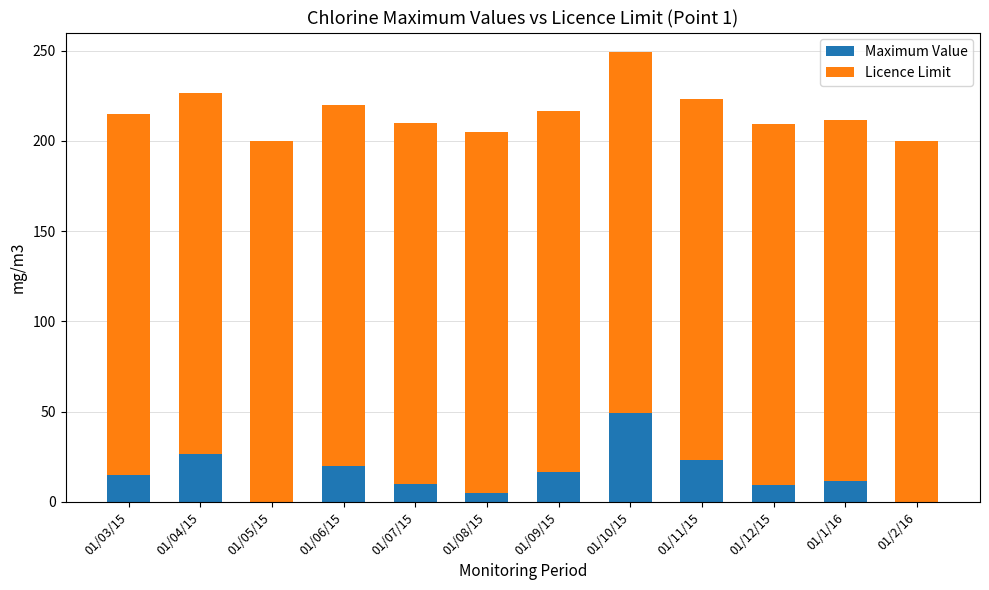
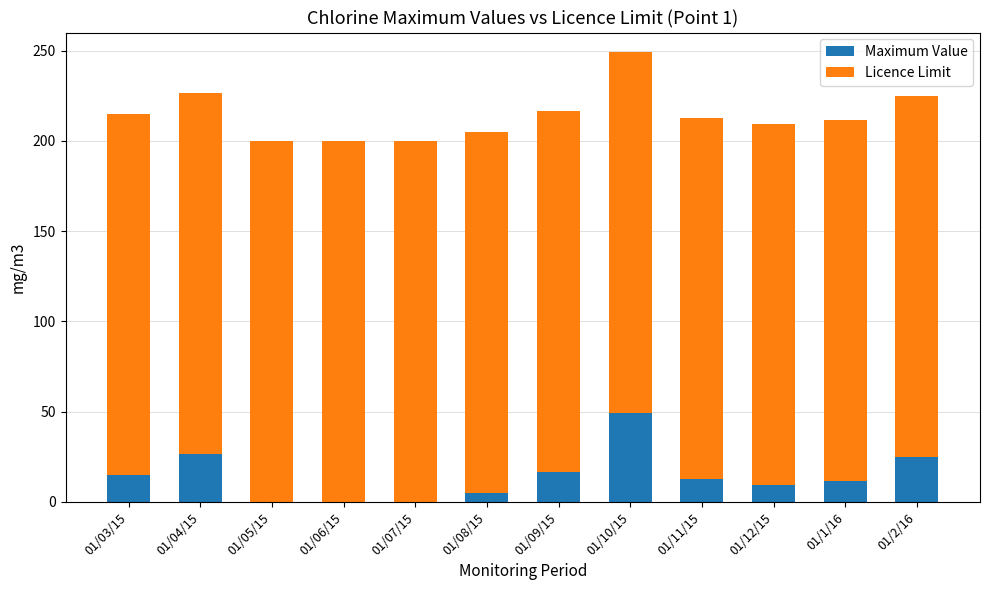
  {
    "Maximum Value": {
      "01/03/15": 15,
      "01/04/15": 26,
      "01/05/15": 0,
-     "01/06/15": 20,
-     "01/07/15": 10,
+     "01/06/15": 0,
+     "01/07/15": 0,
      "01/08/15": 5,
      "01/09/15": 17,
      "01/10/15": 49,
-     "01/11/15": 23,
+     "01/11/15": 13,
      "01/12/15": 9,
      "01/1/16": 12,
-     "01/2/16": 0
+     "01/2/16": 25
    },
    "Licence Limit": {
      "01/03/15": 200,
      "01/04/15": 200,
      "01/05/15": 200,
      "01/06/15": 200,
      "01/07/15": 200,
      "01/08/15": 200,
      "01/09/15": 200,
      "01/10/15": 200,
      "01/11/15": 200,
      "01/12/15": 200,
      "01/1/16": 200,
      "01/2/16": 200
    }
  }
